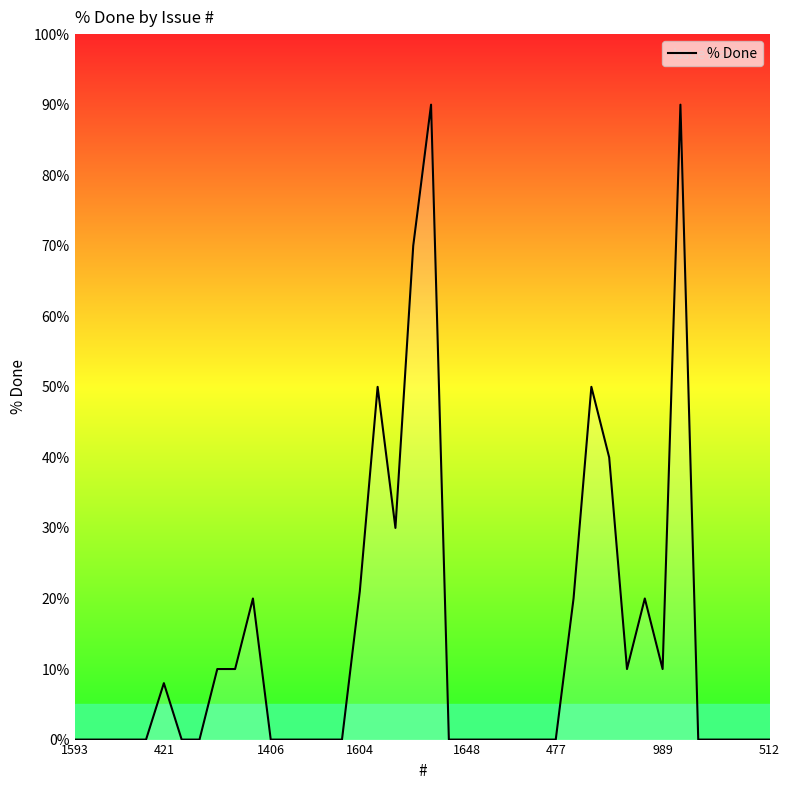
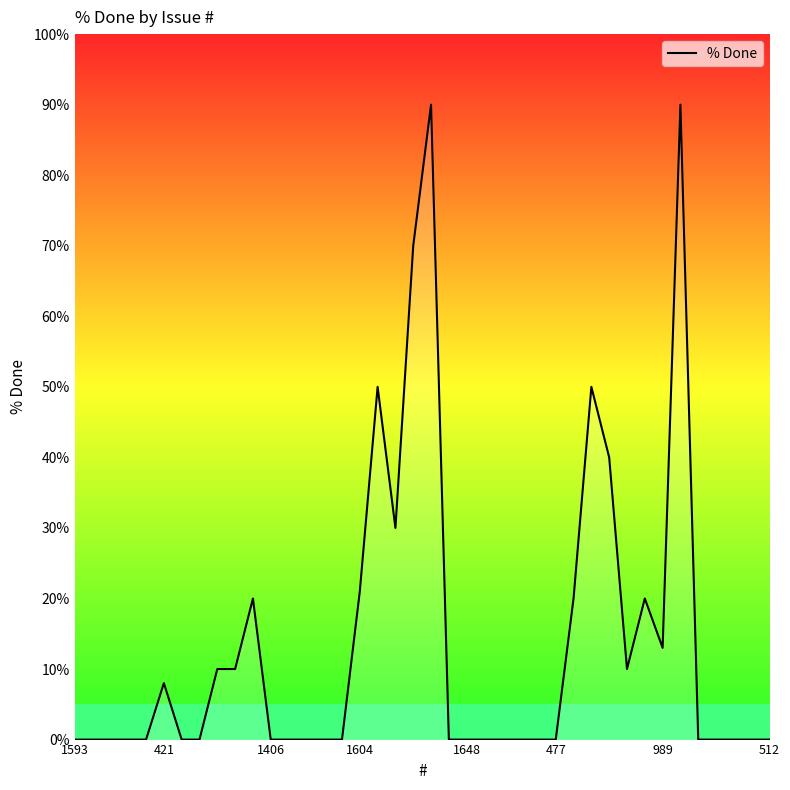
  {
    "421": "8%",
    "1604": "21%",
-   "989": "10%"
+   "989": "13%"
  }
